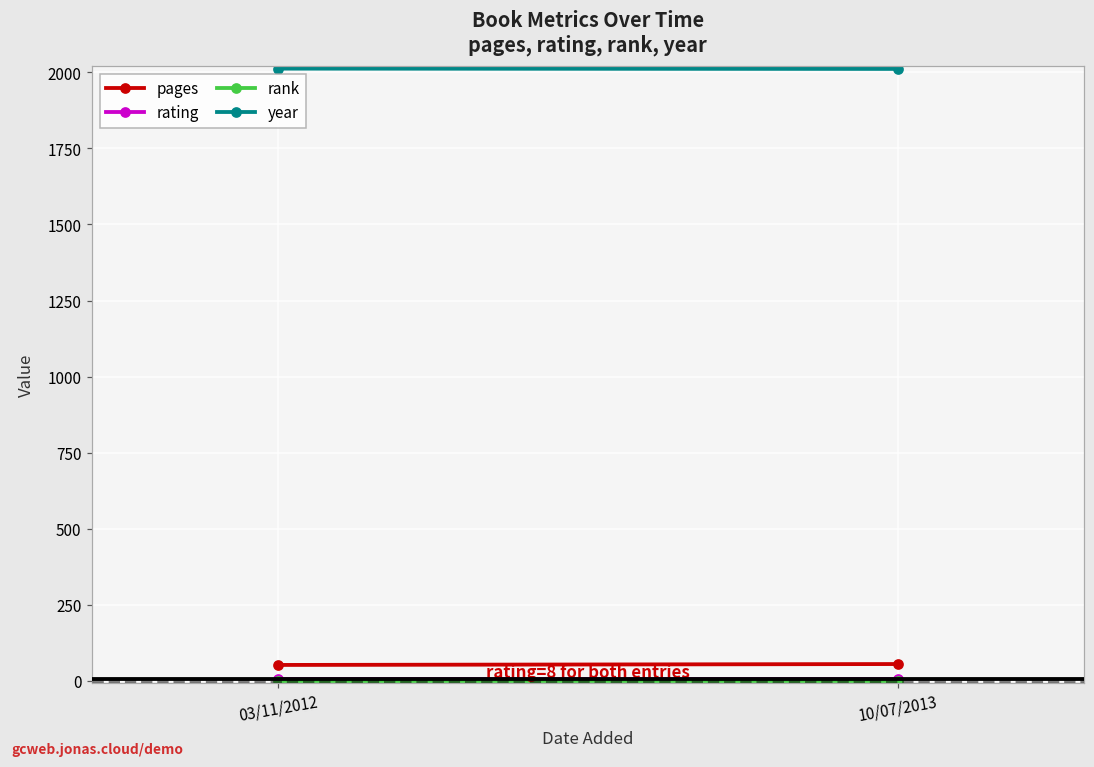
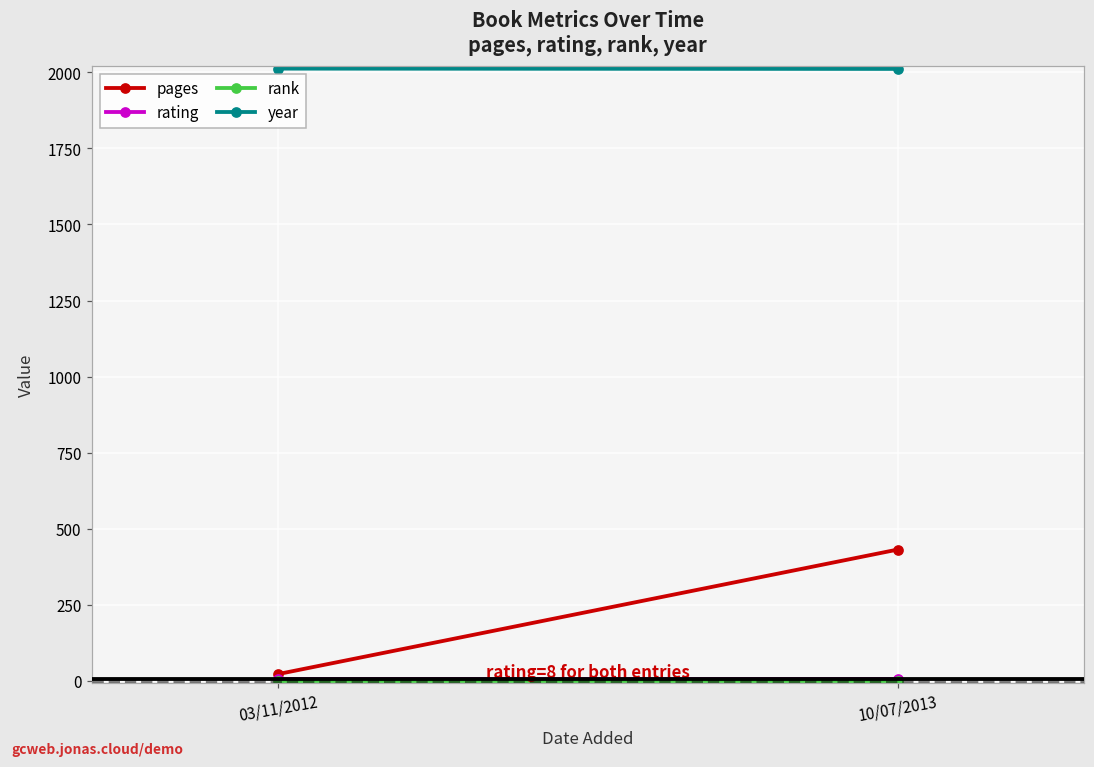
  {
    "pages": {
-     "03/11/2012": 50,
-     "10/07/2013": 60
+     "03/11/2012": 20,
+     "10/07/2013": 430
    },
    "year": {
      "03/11/2012": 2010,
      "10/07/2013": 2010
    }
  }
